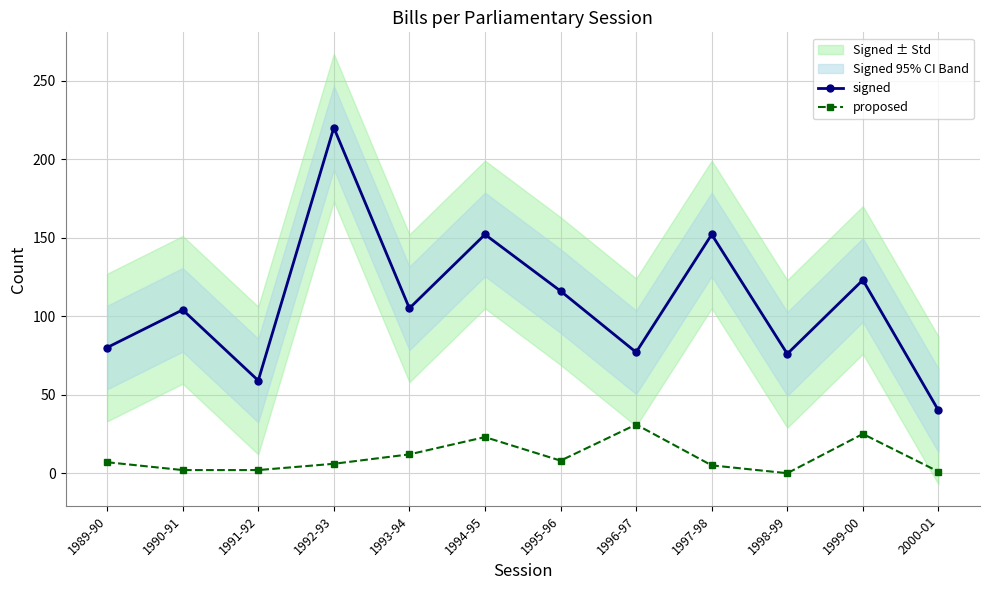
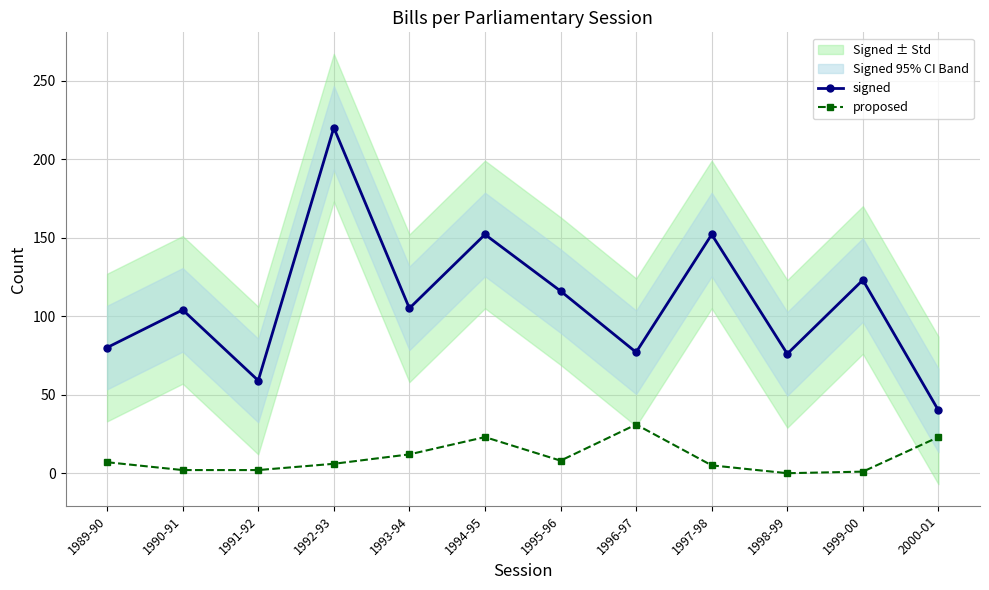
  {
    "signed": {
      "1989-90": 80,
      "1990-91": 104,
      "1991-92": 59,
      "1992-93": 220,
      "1993-94": 105,
      "1994-95": 152,
      "1995-96": 116,
      "1996-97": 77,
      "1997-98": 152,
      "1998-99": 76,
      "1999-00": 123,
      "2000-01": 40
    },
    "proposed": {
      "1989-90": 7,
      "1990-91": 2,
      "1991-92": 2,
      "1992-93": 6,
      "1993-94": 12,
      "1994-95": 23,
      "1995-96": 8,
      "1996-97": 31,
      "1997-98": 5,
      "1998-99": 0,
-     "1999-00": 25,
-     "2000-01": 1
+     "1999-00": 1,
+     "2000-01": 23
    }
  }
